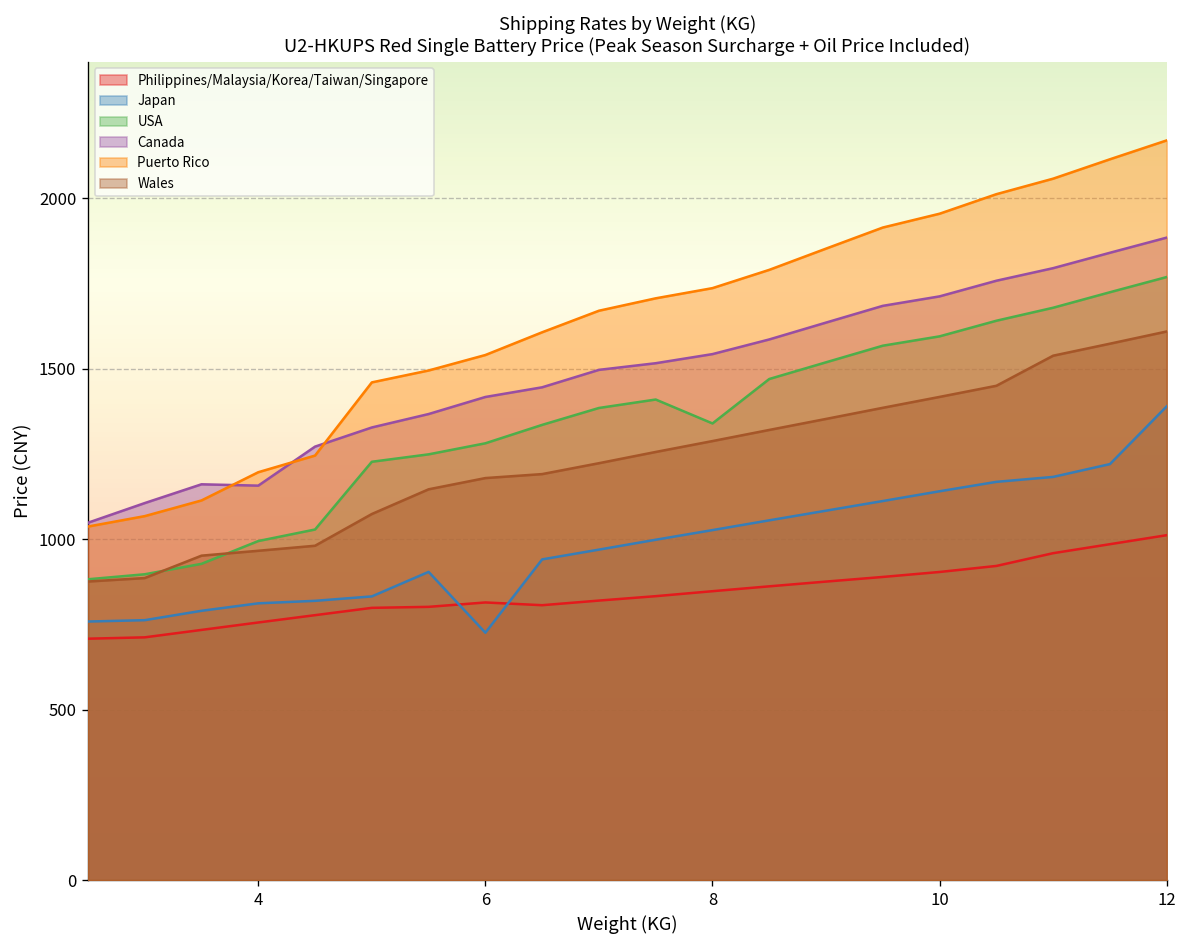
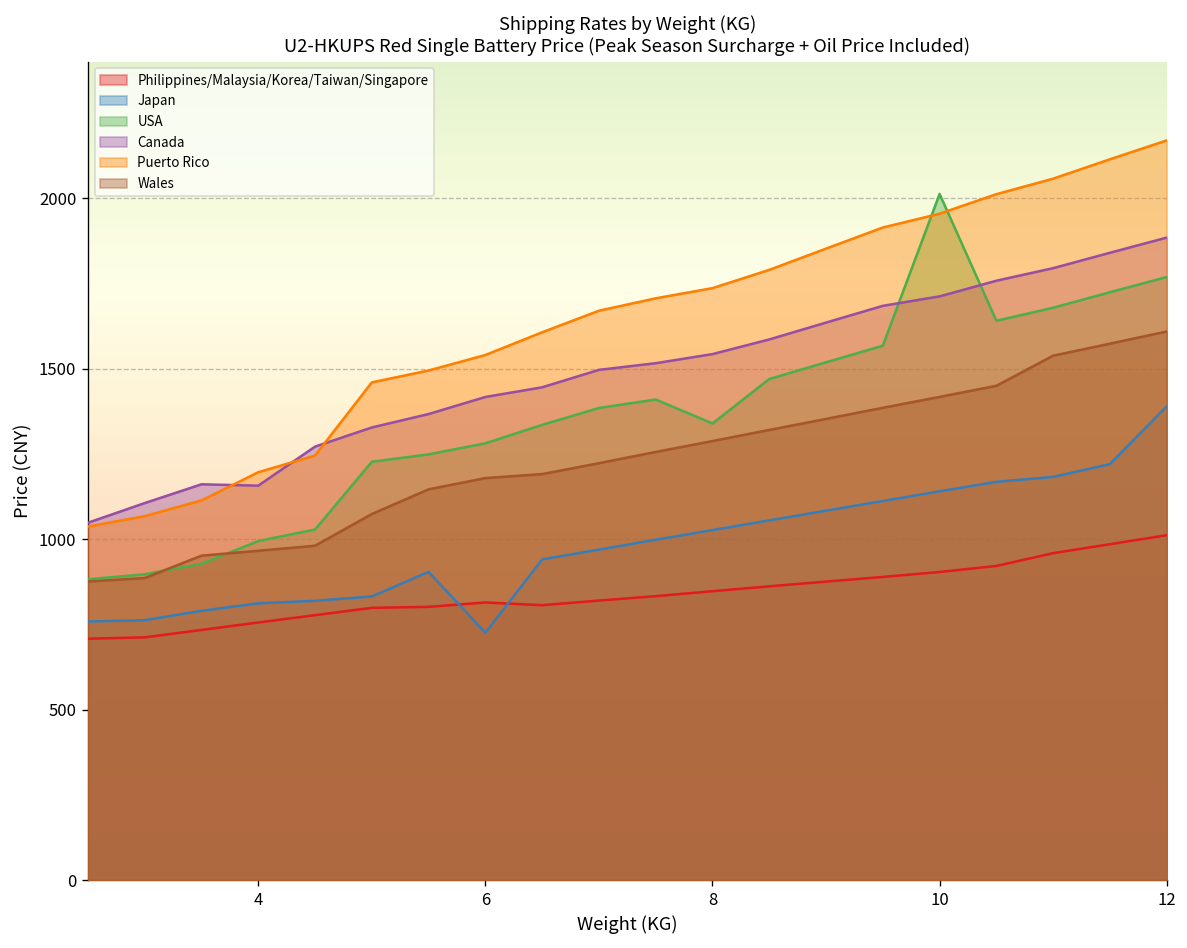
  {
    "Japan": {
      "4": 810,
      "6": 730,
      "8": 1030,
      "10": 1140,
      "12": 1390
    },
    "USA": {
      "4": 990,
      "6": 1280,
      "8": 1340,
-     "10": 1590,
+     "10": 2010,
      "12": 1770
    },
    "Canada": {
      "4": 1160,
      "6": 1420,
      "8": 1540,
      "10": 1710,
      "12": 1880
    },
    "Puerto Rico": {
      "4": 1200,
      "6": 1540,
      "8": 1740,
      "10": 1950,
      "12": 2170
    }
  }
